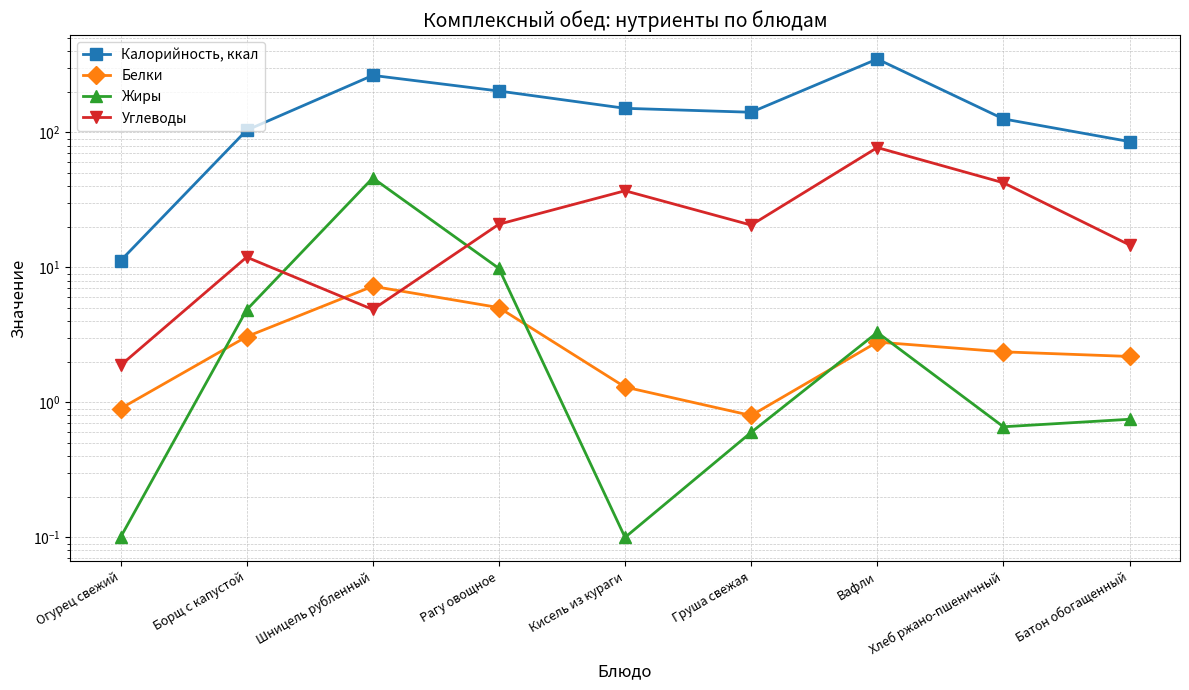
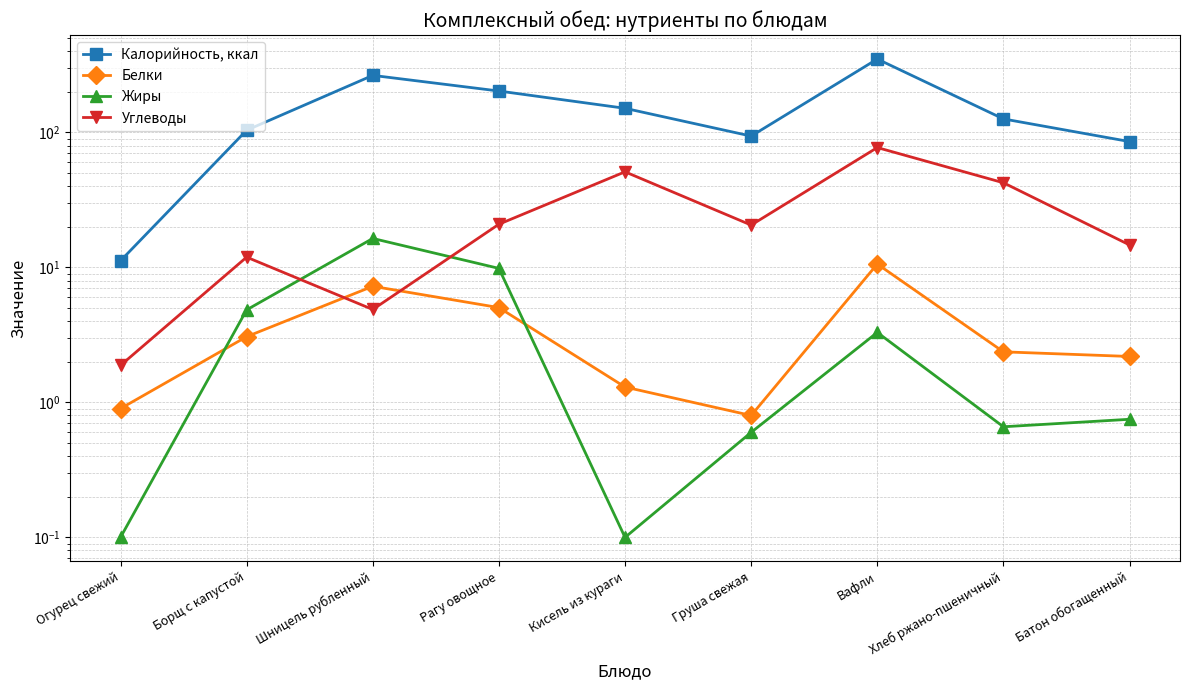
  {
    "Калорийность, ккал": {
      "Огурец свежий": 11,
      "Шницель рубленный": 260,
      "Рагу овощное": 200,
      "Кисель из кураги": 150,
-     "Груша свежая": 140,
+     "Груша свежая": 90,
      "Вафли": 350,
      "Хлеб ржано-пшеничный": 130,
      "Батон обогащенный": 90
    },
    "Белки": {
      "Огурец свежий": 0.9,
      "Борщ с капустой": 3.1,
      "Шницель рубленный": 7,
      "Рагу овощное": 5.0,
      "Кисель из кураги": 1.3,
      "Груша свежая": 0.8,
-     "Вафли": 2.8,
+     "Вафли": 11,
      "Хлеб ржано-пшеничный": 2.4,
      "Батон обогащенный": 2.2
    },
    "Жиры": {
      "Огурец свежий": 0.10,
      "Борщ с капустой": 5,
-     "Шницель рубленный": 46,
+     "Шницель рубленный": 16,
      "Рагу овощное": 10,
      "Кисель из кураги": 0.10,
      "Груша свежая": 0.6,
      "Вафли": 3.3,
      "Хлеб ржано-пшеничный": 0.7,
      "Батон обогащенный": 0.8
    },
    "Углеводы": {
      "Огурец свежий": 1.9,
      "Борщ с капустой": 12,
      "Шницель рубленный": 5,
      "Рагу овощное": 21,
-     "Кисель из кураги": 37,
+     "Кисель из кураги": 51,
      "Груша свежая": 21,
      "Вафли": 80,
      "Хлеб ржано-пшеничный": 42,
      "Батон обогащенный": 15
    }
  }
